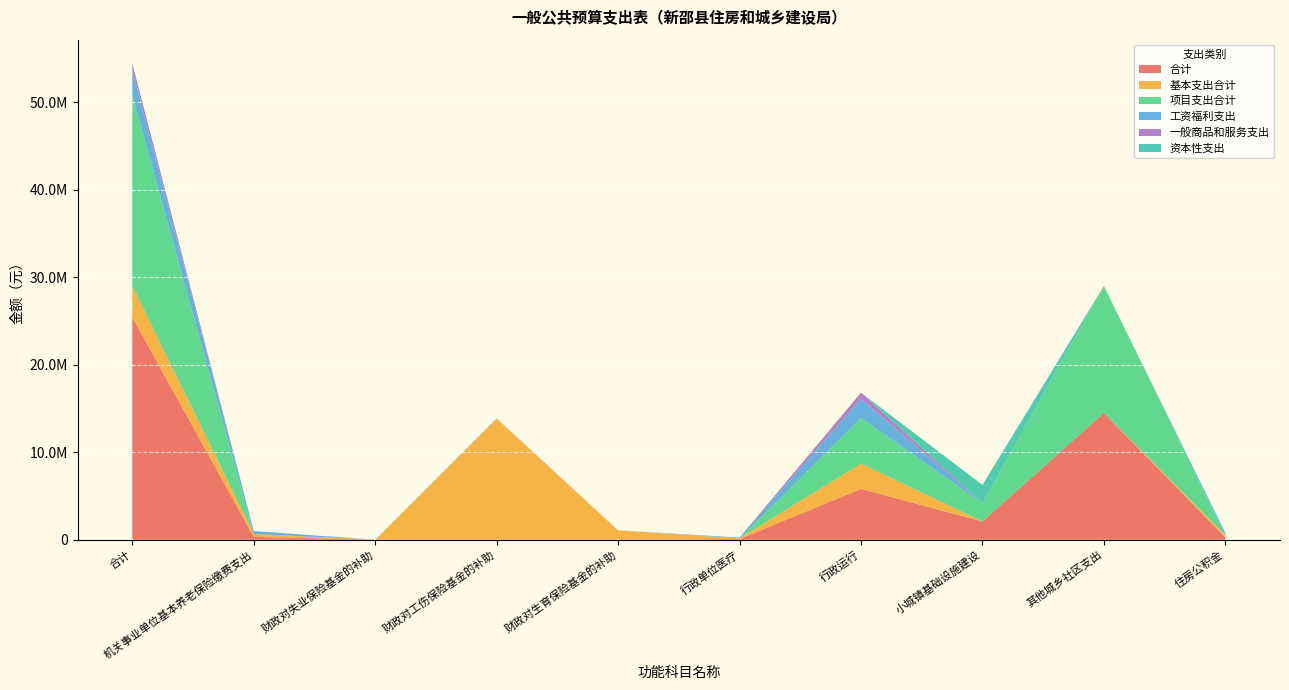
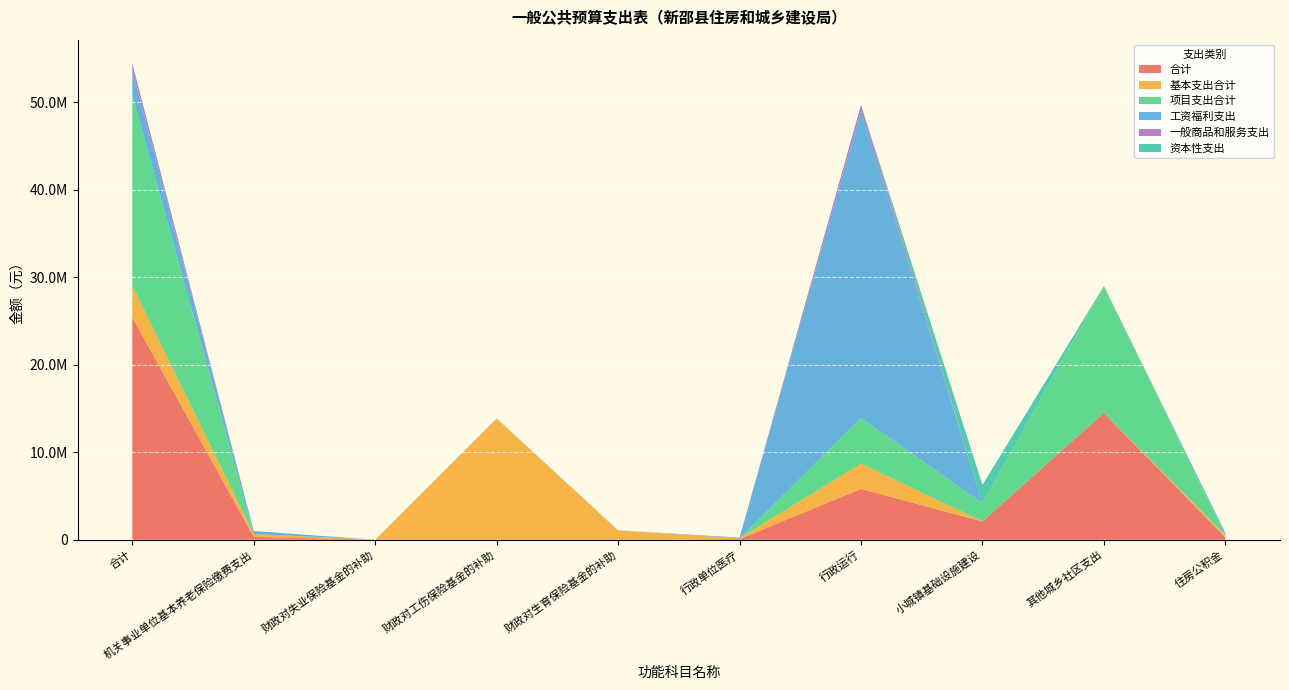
  {
    "合计": {
      "合计": 25000000,
      "机关事业单位基本养老保险缴费支出": 0,
      "行政运行": 6000000
    },
    "基本支出合计": {
      "合计": 4000000,
      "行政运行": 3000000
    },
    "工资福利支出": {
      "合计": 3000000,
-     "行政运行": 2000000
+     "行政运行": 35000000
    }
  }
